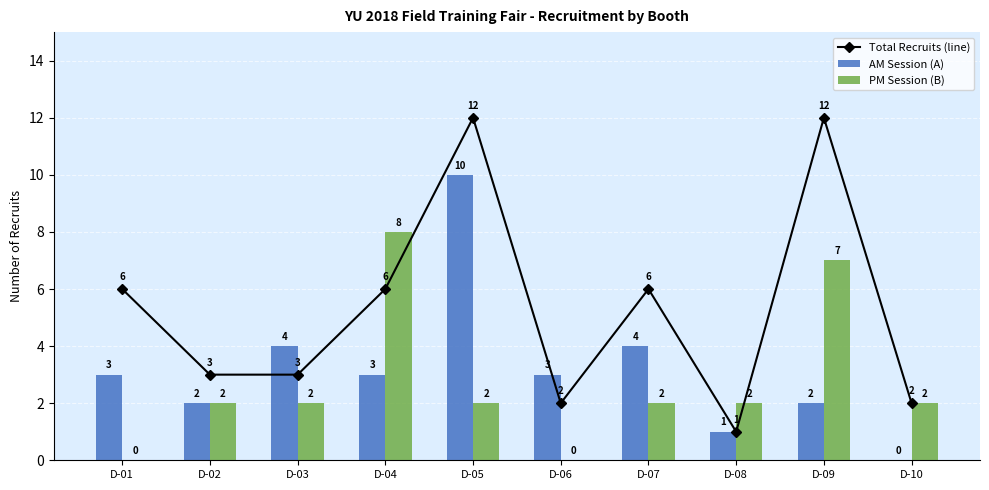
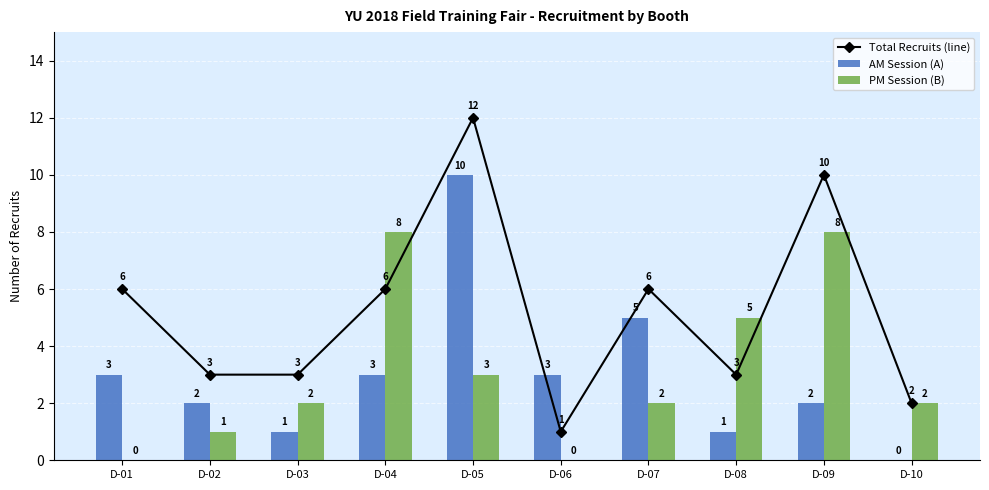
  {
    "AM Session (A)": {
      "D-01": 3,
      "D-02": 2,
-     "D-03": 4,
+     "D-03": 1,
      "D-04": 3,
      "D-05": 10,
      "D-06": 3,
-     "D-07": 4,
+     "D-07": 5,
      "D-08": 1,
      "D-09": 2,
      "D-10": 0
    },
    "Total Recruits (line)": {
      "D-01": 6,
      "D-02": 3,
      "D-03": 3,
      "D-04": 6,
      "D-05": 12,
-     "D-06": 2,
+     "D-06": 1,
      "D-07": 6,
-     "D-08": 1,
-     "D-09": 12,
+     "D-08": 3,
+     "D-09": 10,
      "D-10": 2
    },
    "PM Session (B)": {
      "D-01": 0,
-     "D-02": 2,
+     "D-02": 1,
      "D-03": 2,
      "D-04": 8,
-     "D-05": 2,
+     "D-05": 3,
      "D-06": 0,
      "D-07": 2,
-     "D-08": 2,
-     "D-09": 7,
+     "D-08": 5,
+     "D-09": 8,
      "D-10": 2
    }
  }
